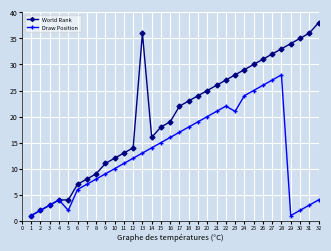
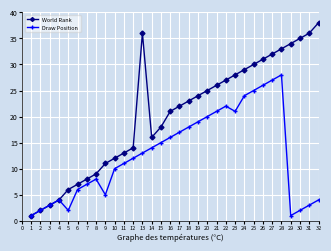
  {
    "World Rank": {
-     "5": 4,
+     "5": 6,
      "6": 7,
      "7": 8,
      "8": 9,
      "9": 11,
      "10": 12,
      "11": 13,
      "12": 14,
      "13": 36,
      "14": 16,
      "15": 18,
-     "16": 19,
+     "16": 21,
      "17": 22,
      "18": 23,
      "19": 24,
      "20": 25,
      "21": 26,
      "22": 27,
      "23": 28,
      "24": 29,
      "25": 30,
      "26": 31,
      "27": 32,
      "28": 33,
      "29": 34,
      "30": 35,
      "31": 36,
      "32": 38
    },
    "Draw Position": {
      "5": 2,
      "6": 6,
      "7": 7,
      "8": 8,
-     "9": 9,
+     "9": 5,
      "10": 10,
      "11": 11,
      "12": 12,
      "13": 13,
      "14": 14,
      "15": 15,
      "16": 16,
      "17": 17,
      "18": 18,
      "19": 19,
      "20": 20,
      "21": 21,
      "22": 22,
      "23": 21,
      "24": 24,
      "25": 25,
      "26": 26,
      "27": 27,
      "28": 28,
      "29": 1,
      "30": 2,
      "31": 3,
      "32": 4
    }
  }
